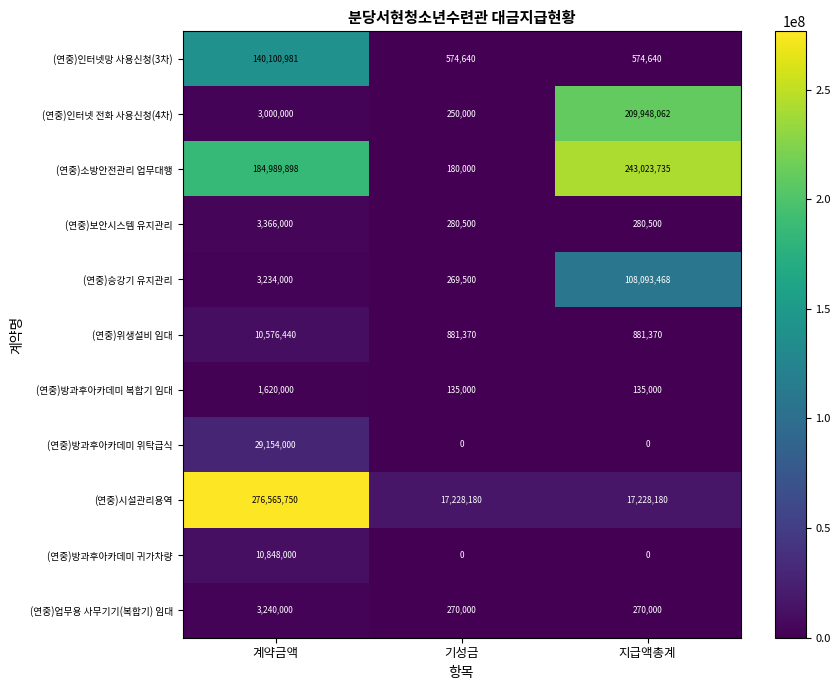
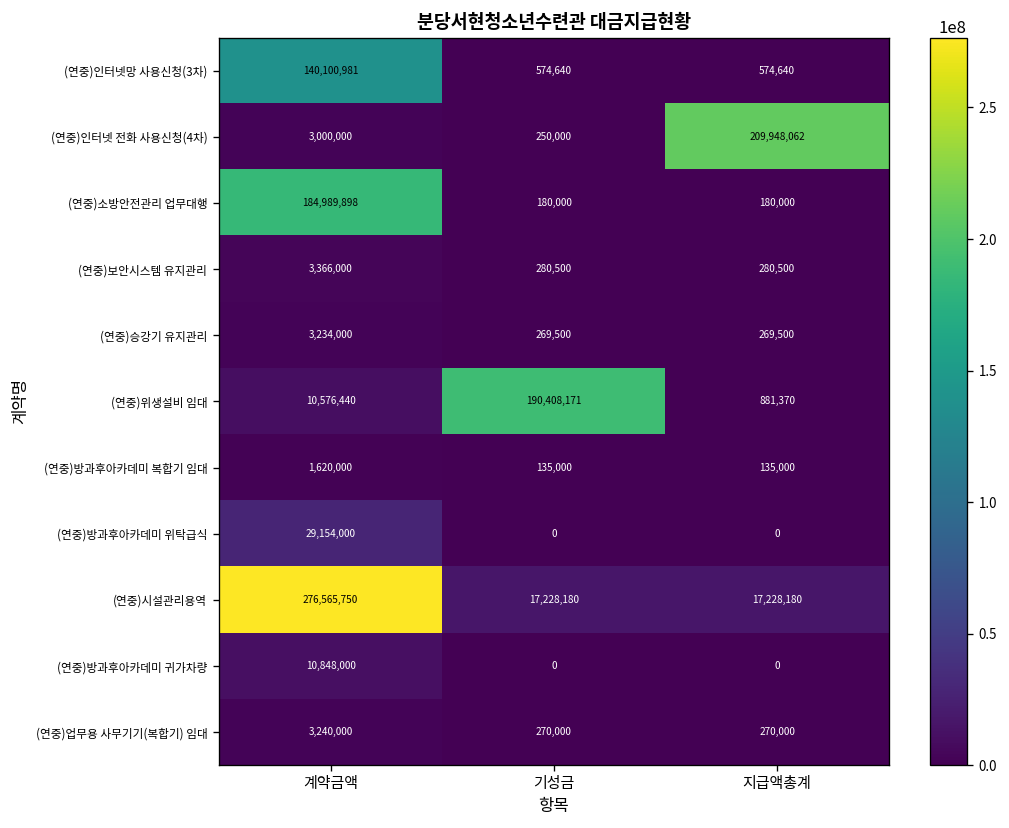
  {
    "(연중)인터넷망 사용신청(3차)": {
      "계약금액": "140,100,981",
      "기성금": "574,640",
      "지급액총계": "574,640"
    },
    "(연중)인터넷 전화 사용신청(4차)": {
      "계약금액": "3,000,000",
      "기성금": "250,000",
      "지급액총계": "209,948,062"
    },
    "(연중)소방안전관리 업무대행": {
      "계약금액": "184,989,898",
      "기성금": "180,000",
-     "지급액총계": "243,023,735"
+     "지급액총계": "180,000"
    },
    "(연중)보안시스템 유지관리": {
      "계약금액": "3,366,000",
      "기성금": "280,500",
      "지급액총계": "280,500"
    },
    "(연중)승강기 유지관리": {
      "계약금액": "3,234,000",
      "기성금": "269,500",
-     "지급액총계": "108,093,468"
+     "지급액총계": "269,500"
    },
    "(연중)위생설비 임대": {
      "계약금액": "10,576,440",
-     "기성금": "881,370",
+     "기성금": "190,408,171",
      "지급액총계": "881,370"
    },
    "(연중)방과후아카데미 복합기 임대": {
      "계약금액": "1,620,000",
      "기성금": "135,000",
      "지급액총계": "135,000"
    },
    "(연중)방과후아카데미 위탁급식": {
      "계약금액": "29,154,000",
      "기성금": "0",
      "지급액총계": "0"
    },
    "(연중)시설관리용역": {
      "계약금액": "276,565,750",
      "기성금": "17,228,180",
      "지급액총계": "17,228,180"
    },
    "(연중)방과후아카데미 귀가차량": {
      "계약금액": "10,848,000",
      "기성금": "0",
      "지급액총계": "0"
    },
    "(연중)업무용 사무기기(복합기) 임대": {
      "계약금액": "3,240,000",
      "기성금": "270,000",
      "지급액총계": "270,000"
    }
  }
